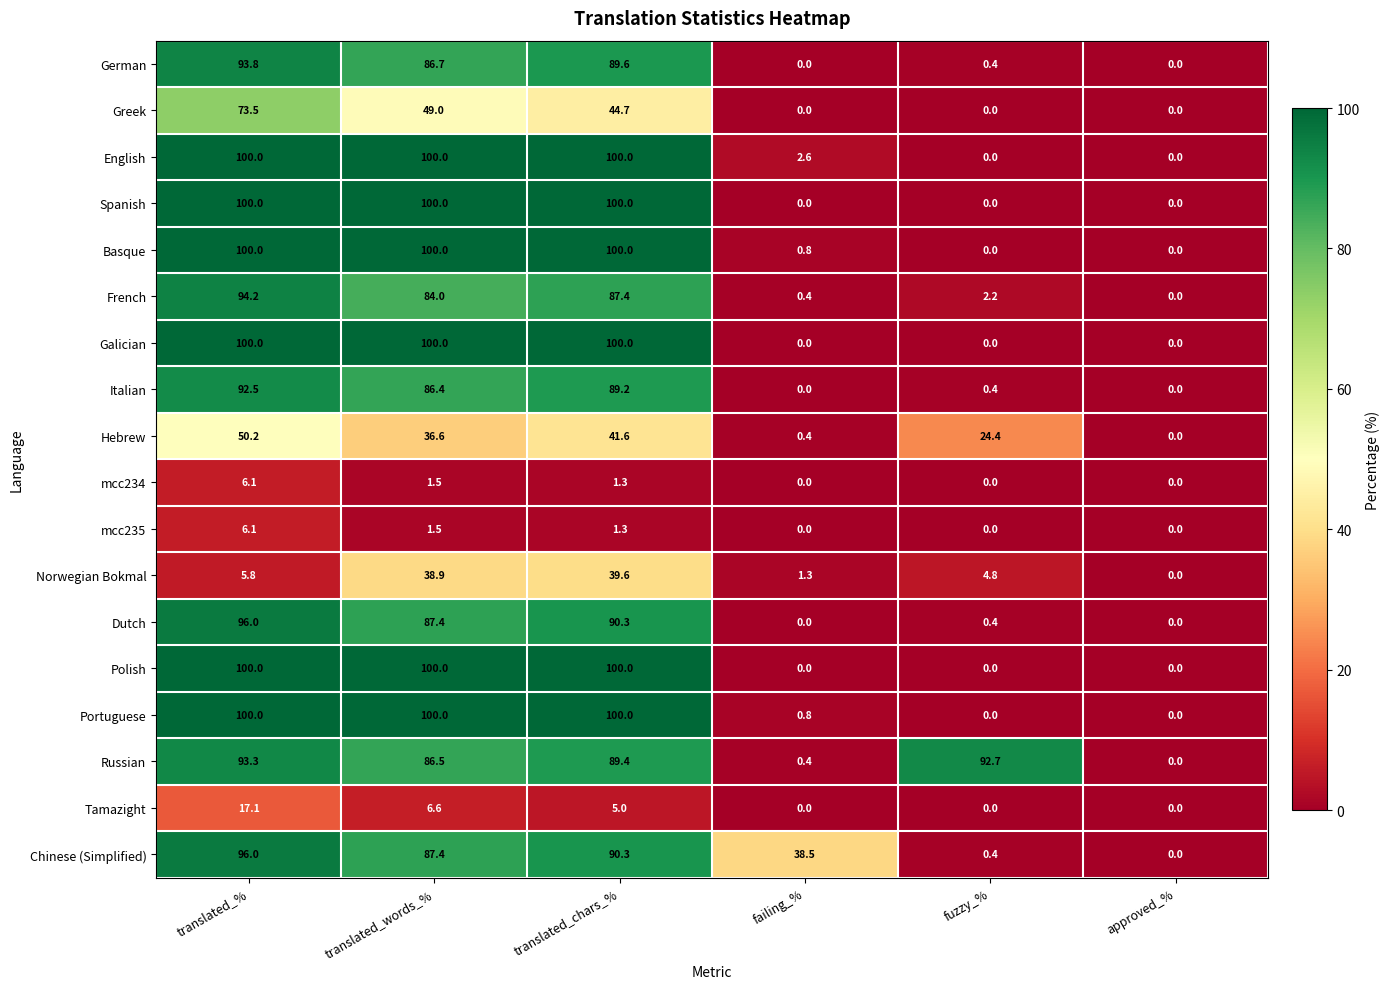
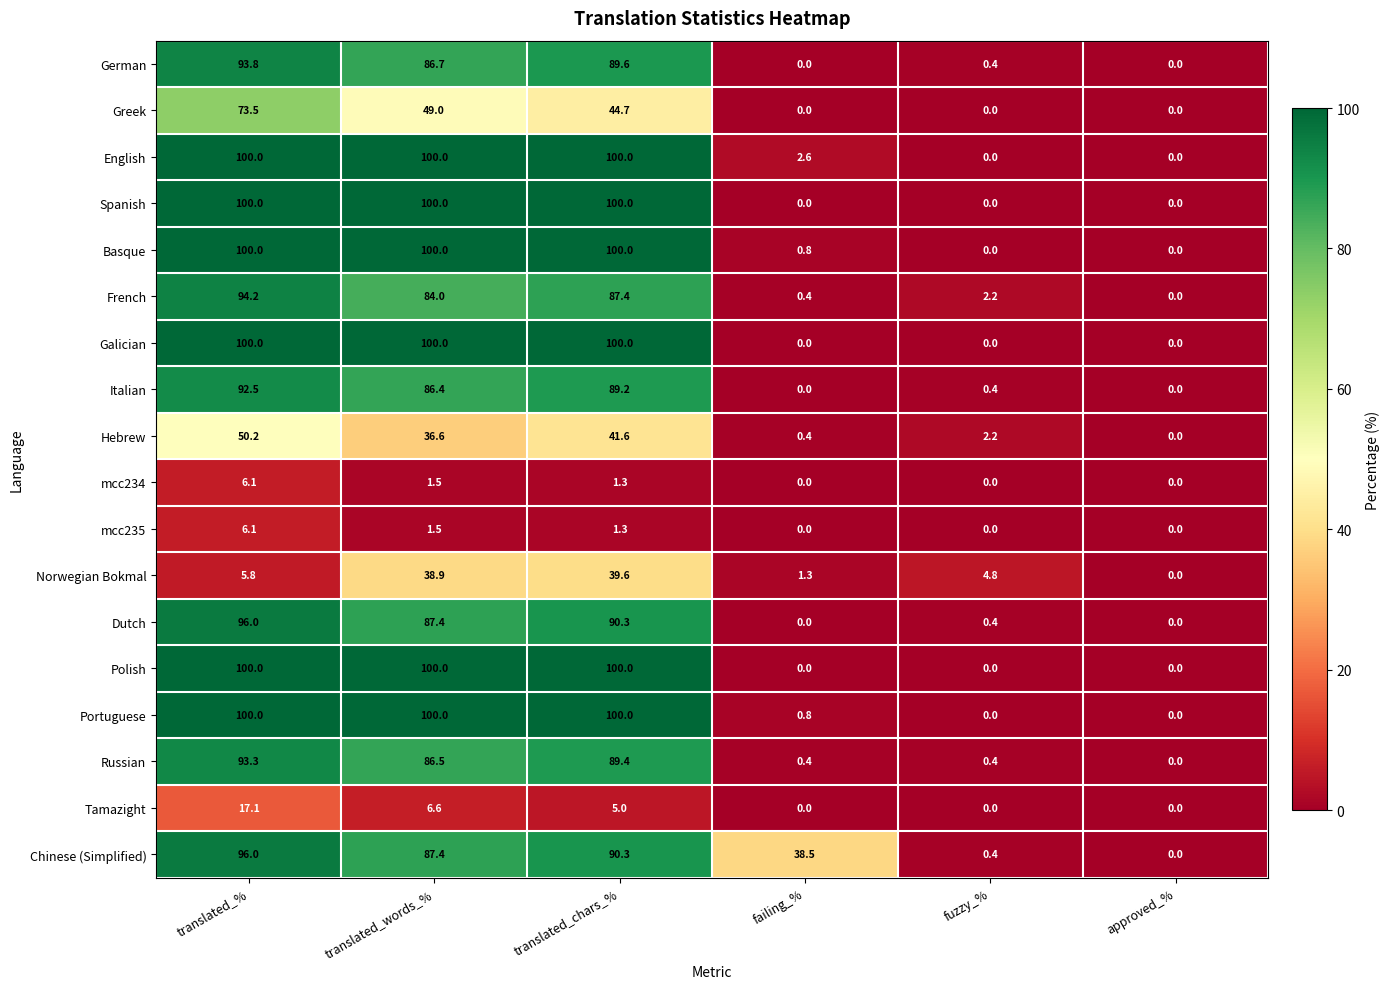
  {
    "German": {
      "translated_%": 93.8,
      "translated_words_%": 86.7,
      "translated_chars_%": 89.6,
      "failing_%": 0.0,
      "fuzzy_%": 0.4,
      "approved_%": 0.0
    },
    "Greek": {
      "translated_%": 73.5,
      "translated_words_%": 49.0,
      "translated_chars_%": 44.7,
      "failing_%": 0.0,
      "fuzzy_%": 0.0,
      "approved_%": 0.0
    },
    "English": {
      "translated_%": 100.0,
      "translated_words_%": 100.0,
      "translated_chars_%": 100.0,
      "failing_%": 2.6,
      "fuzzy_%": 0.0,
      "approved_%": 0.0
    },
    "Spanish": {
      "translated_%": 100.0,
      "translated_words_%": 100.0,
      "translated_chars_%": 100.0,
      "failing_%": 0.0,
      "fuzzy_%": 0.0,
      "approved_%": 0.0
    },
    "Basque": {
      "translated_%": 100.0,
      "translated_words_%": 100.0,
      "translated_chars_%": 100.0,
      "failing_%": 0.8,
      "fuzzy_%": 0.0,
      "approved_%": 0.0
    },
    "French": {
      "translated_%": 94.2,
      "translated_words_%": 84.0,
      "translated_chars_%": 87.4,
      "failing_%": 0.4,
      "fuzzy_%": 2.2,
      "approved_%": 0.0
    },
    "Galician": {
      "translated_%": 100.0,
      "translated_words_%": 100.0,
      "translated_chars_%": 100.0,
      "failing_%": 0.0,
      "fuzzy_%": 0.0,
      "approved_%": 0.0
    },
    "Italian": {
      "translated_%": 92.5,
      "translated_words_%": 86.4,
      "translated_chars_%": 89.2,
      "failing_%": 0.0,
      "fuzzy_%": 0.4,
      "approved_%": 0.0
    },
    "Hebrew": {
      "translated_%": 50.2,
      "translated_words_%": 36.6,
      "translated_chars_%": 41.6,
      "failing_%": 0.4,
-     "fuzzy_%": 24.4,
+     "fuzzy_%": 2.2,
      "approved_%": 0.0
    },
    "mcc234": {
      "translated_%": 6.1,
      "translated_words_%": 1.5,
      "translated_chars_%": 1.3,
      "failing_%": 0.0,
      "fuzzy_%": 0.0,
      "approved_%": 0.0
    },
    "mcc235": {
      "translated_%": 6.1,
      "translated_words_%": 1.5,
      "translated_chars_%": 1.3,
      "failing_%": 0.0,
      "fuzzy_%": 0.0,
      "approved_%": 0.0
    },
    "Norwegian Bokmal": {
      "translated_%": 5.8,
      "translated_words_%": 38.9,
      "translated_chars_%": 39.6,
      "failing_%": 1.3,
      "fuzzy_%": 4.8,
      "approved_%": 0.0
    },
    "Dutch": {
      "translated_%": 96.0,
      "translated_words_%": 87.4,
      "translated_chars_%": 90.3,
      "failing_%": 0.0,
      "fuzzy_%": 0.4,
      "approved_%": 0.0
    },
    "Polish": {
      "translated_%": 100.0,
      "translated_words_%": 100.0,
      "translated_chars_%": 100.0,
      "failing_%": 0.0,
      "fuzzy_%": 0.0,
      "approved_%": 0.0
    },
    "Portuguese": {
      "translated_%": 100.0,
      "translated_words_%": 100.0,
      "translated_chars_%": 100.0,
      "failing_%": 0.8,
      "fuzzy_%": 0.0,
      "approved_%": 0.0
    },
    "Russian": {
      "translated_%": 93.3,
      "translated_words_%": 86.5,
      "translated_chars_%": 89.4,
      "failing_%": 0.4,
-     "fuzzy_%": 92.7,
+     "fuzzy_%": 0.4,
      "approved_%": 0.0
    },
    "Tamazight": {
      "translated_%": 17.1,
      "translated_words_%": 6.6,
      "translated_chars_%": 5.0,
      "failing_%": 0.0,
      "fuzzy_%": 0.0,
      "approved_%": 0.0
    },
    "Chinese (Simplified)": {
      "translated_%": 96.0,
      "translated_words_%": 87.4,
      "translated_chars_%": 90.3,
      "failing_%": 38.5,
      "fuzzy_%": 0.4,
      "approved_%": 0.0
    }
  }
